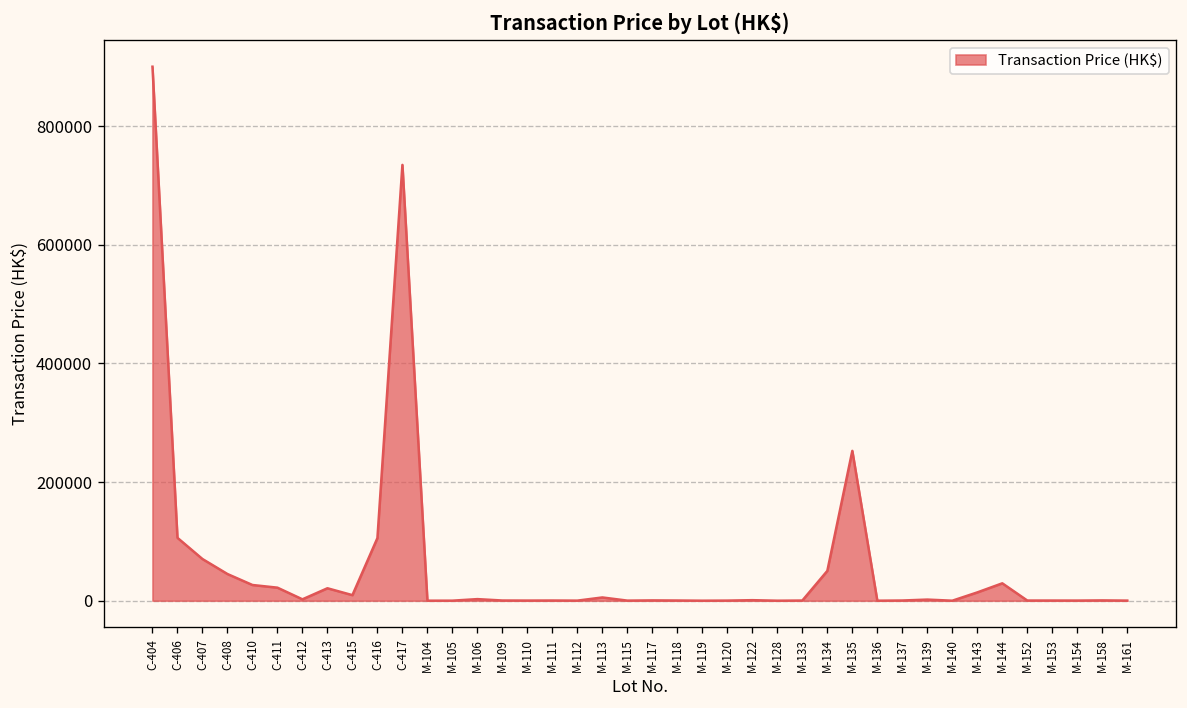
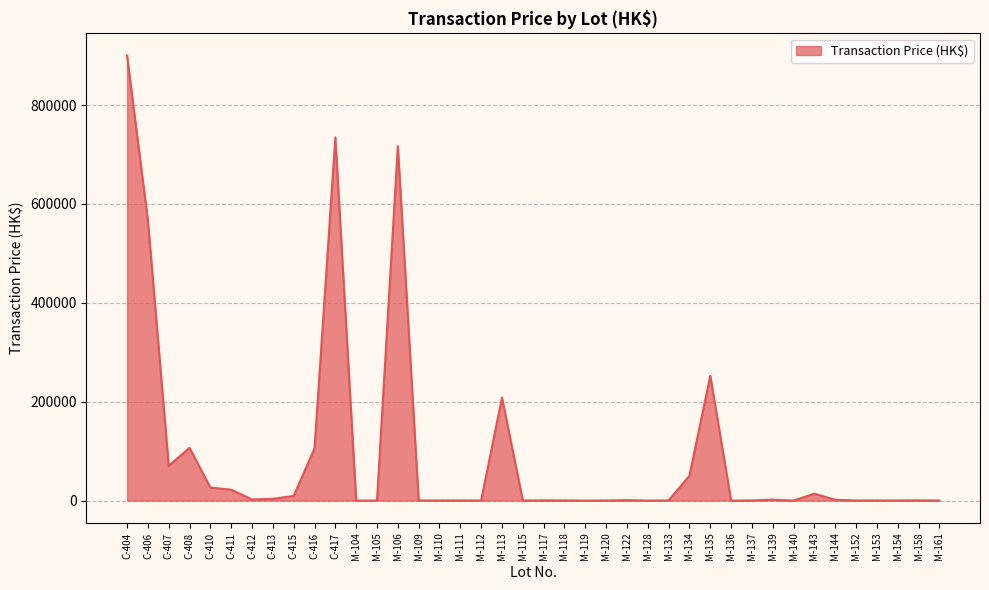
  {
    "C-404": 900000,
-   "C-406": 110000,
+   "C-406": 570000,
    "C-407": 70000,
-   "C-408": 50000,
+   "C-408": 110000,
    "C-410": 30000,
    "C-411": 20000,
    "C-412": 0,
-   "C-413": 20000,
+   "C-413": 0,
    "C-415": 10000,
    "C-416": 110000,
    "C-417": 730000,
    "M-104": 0,
    "M-105": 0,
-   "M-106": 0,
+   "M-106": 720000,
    "M-109": 0,
    "M-110": 0,
    "M-111": 0,
    "M-112": 0,
-   "M-113": 10000,
+   "M-113": 210000,
    "M-115": 0,
    "M-117": 0,
    "M-118": 0,
    "M-119": 0,
    "M-120": 0,
    "M-122": 0,
    "M-128": 0,
    "M-133": 0,
    "M-134": 50000,
    "M-135": 250000,
    "M-136": 0,
    "M-137": 0,
    "M-139": 0,
    "M-140": 0,
    "M-143": 10000,
-   "M-144": 30000,
+   "M-144": 0,
    "M-152": 0,
    "M-153": 0,
    "M-154": 0,
    "M-158": 0,
    "M-161": 0
  }
